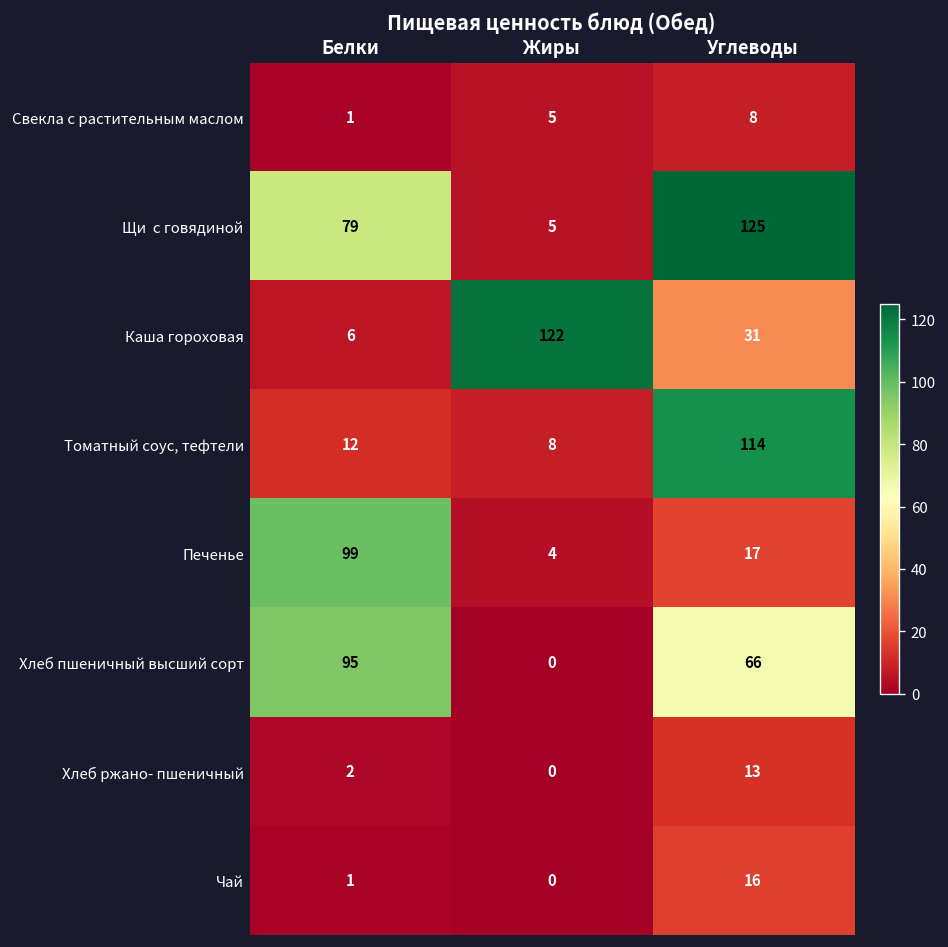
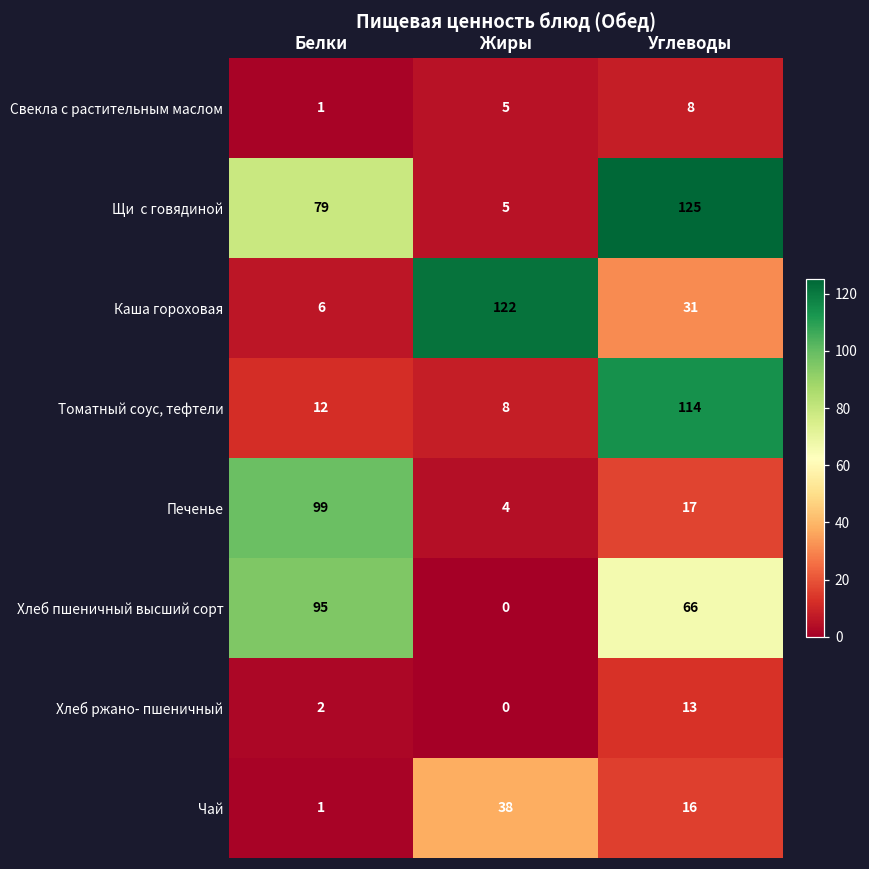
  {
    "Свекла с растительным маслом": {
      "Белки": 1,
      "Жиры": 5,
      "Углеводы": 8
    },
    "Щи с говядиной": {
      "Белки": 79,
      "Жиры": 5,
      "Углеводы": 125
    },
    "Каша гороховая": {
      "Белки": 6,
      "Жиры": 122,
      "Углеводы": 31
    },
    "Томатный соус, тефтели": {
      "Белки": 12,
      "Жиры": 8,
      "Углеводы": 114
    },
    "Печенье": {
      "Белки": 99,
      "Жиры": 4,
      "Углеводы": 17
    },
    "Хлеб пшеничный высший сорт": {
      "Белки": 95,
      "Жиры": 0,
      "Углеводы": 66
    },
    "Хлеб ржано- пшеничный": {
      "Белки": 2,
      "Жиры": 0,
      "Углеводы": 13
    },
    "Чай": {
      "Белки": 1,
-     "Жиры": 0,
+     "Жиры": 38,
      "Углеводы": 16
    }
  }
